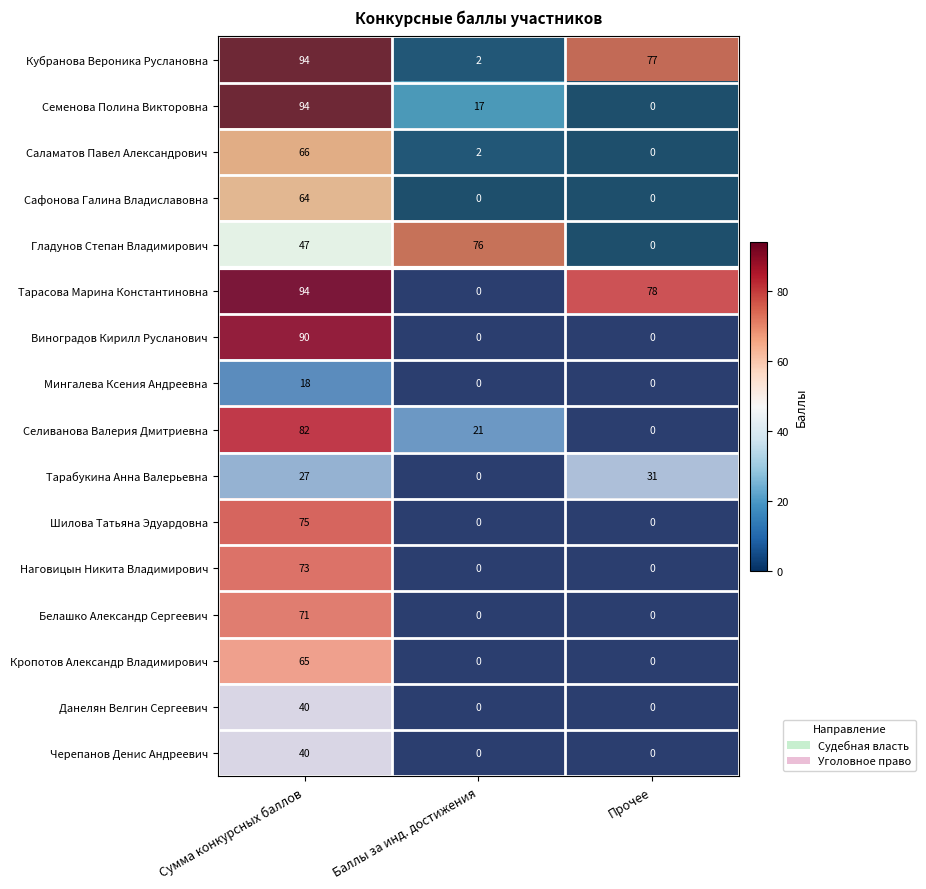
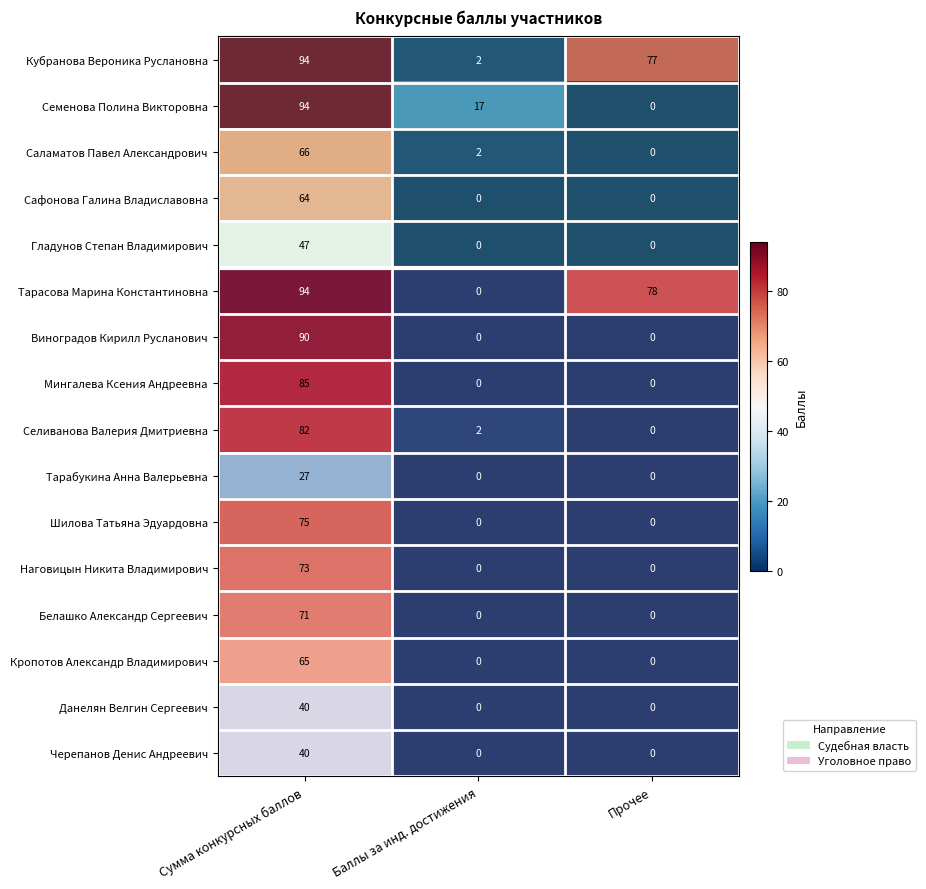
  {
    "Кубранова Вероника Руслановна": {
      "Сумма конкурсных баллов": 94,
      "Баллы за инд. достижения": 2,
      "Прочее": 77
    },
    "Семенова Полина Викторовна": {
      "Сумма конкурсных баллов": 94,
      "Баллы за инд. достижения": 17,
      "Прочее": 0
    },
    "Саламатов Павел Александрович": {
      "Сумма конкурсных баллов": 66,
      "Баллы за инд. достижения": 2,
      "Прочее": 0
    },
    "Сафонова Галина Владиславовна": {
      "Сумма конкурсных баллов": 64,
      "Баллы за инд. достижения": 0,
      "Прочее": 0
    },
    "Гладунов Степан Владимирович": {
      "Сумма конкурсных баллов": 47,
-     "Баллы за инд. достижения": 76,
+     "Баллы за инд. достижения": 0,
      "Прочее": 0
    },
    "Тарасова Марина Константиновна": {
      "Сумма конкурсных баллов": 94,
      "Баллы за инд. достижения": 0,
      "Прочее": 78
    },
    "Виноградов Кирилл Русланович": {
      "Сумма конкурсных баллов": 90,
      "Баллы за инд. достижения": 0,
      "Прочее": 0
    },
    "Мингалева Ксения Андреевна": {
-     "Сумма конкурсных баллов": 18,
+     "Сумма конкурсных баллов": 85,
      "Баллы за инд. достижения": 0,
      "Прочее": 0
    },
    "Селиванова Валерия Дмитриевна": {
      "Сумма конкурсных баллов": 82,
-     "Баллы за инд. достижения": 21,
+     "Баллы за инд. достижения": 2,
      "Прочее": 0
    },
    "Тарабукина Анна Валерьевна": {
      "Сумма конкурсных баллов": 27,
      "Баллы за инд. достижения": 0,
-     "Прочее": 31
+     "Прочее": 0
    },
    "Шилова Татьяна Эдуардовна": {
      "Сумма конкурсных баллов": 75,
      "Баллы за инд. достижения": 0,
      "Прочее": 0
    },
    "Наговицын Никита Владимирович": {
      "Сумма конкурсных баллов": 73,
      "Баллы за инд. достижения": 0,
      "Прочее": 0
    },
    "Белашко Александр Сергеевич": {
      "Сумма конкурсных баллов": 71,
      "Баллы за инд. достижения": 0,
      "Прочее": 0
    },
    "Кропотов Александр Владимирович": {
      "Сумма конкурсных баллов": 65,
      "Баллы за инд. достижения": 0,
      "Прочее": 0
    },
    "Данелян Велгин Сергеевич": {
      "Сумма конкурсных баллов": 40,
      "Баллы за инд. достижения": 0,
      "Прочее": 0
    },
    "Черепанов Денис Андреевич": {
      "Сумма конкурсных баллов": 40,
      "Баллы за инд. достижения": 0,
      "Прочее": 0
    }
  }
